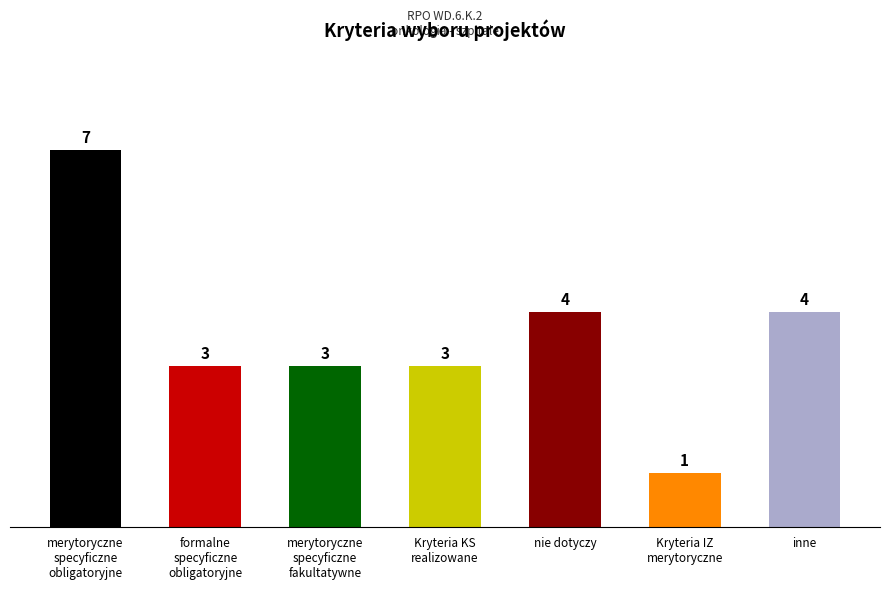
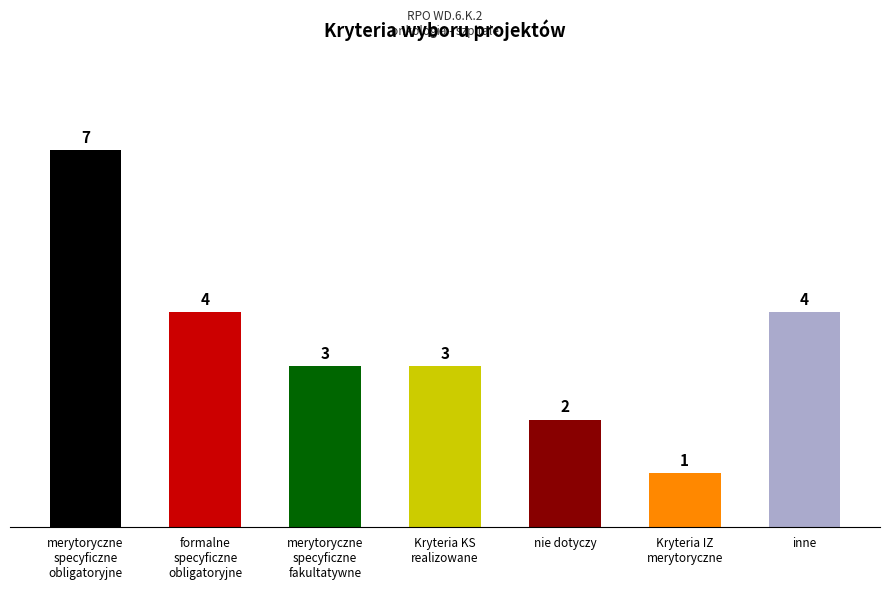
  {
    "merytoryczne specyficzne obligatoryjne": 7,
-   "formalne specyficzne obligatoryjne": 3,
+   "formalne specyficzne obligatoryjne": 4,
    "merytoryczne specyficzne fakultatywne": 3,
    "Kryteria KS realizowane": 3,
-   "nie dotyczy": 4,
+   "nie dotyczy": 2,
    "Kryteria IZ merytoryczne": 1,
    "inne": 4
  }
